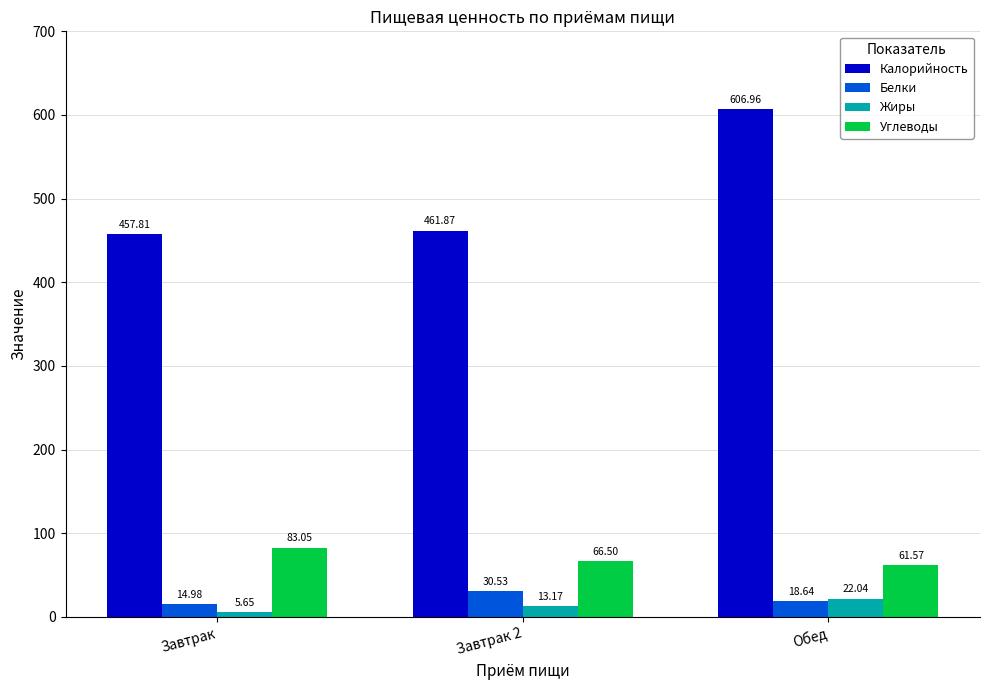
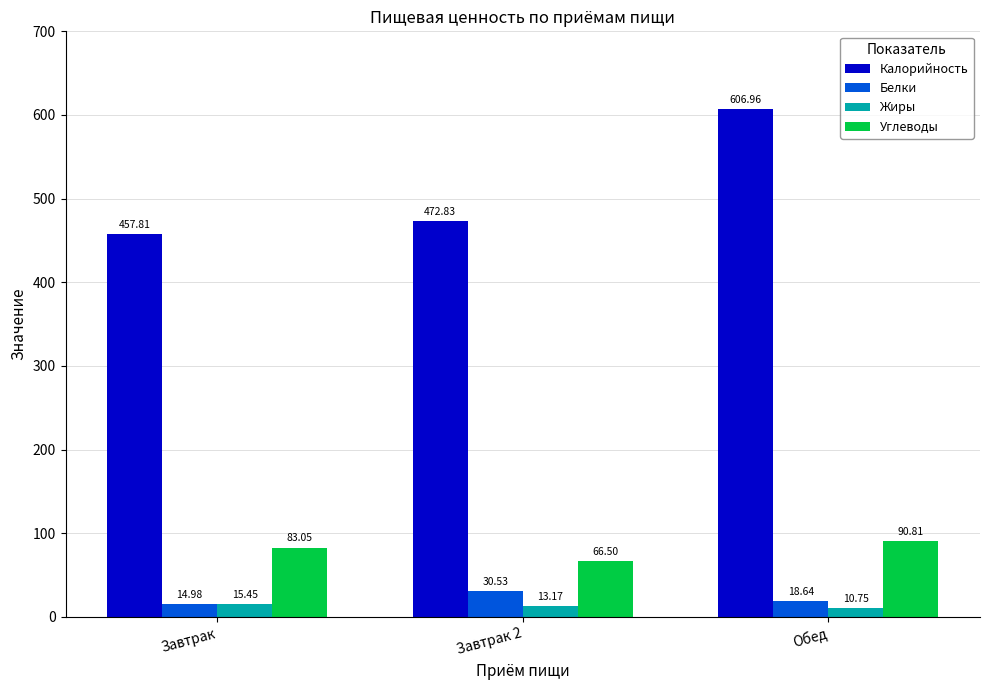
  {
    "Калорийность": {
      "Завтрак": 457.81,
-     "Завтрак 2": 461.87,
+     "Завтрак 2": 472.83,
      "Обед": 606.96
    },
    "Белки": {
      "Завтрак": 14.98,
      "Завтрак 2": 30.53,
      "Обед": 18.64
    },
    "Жиры": {
-     "Завтрак": 5.65,
+     "Завтрак": 15.45,
      "Завтрак 2": 13.17,
-     "Обед": 22.04
+     "Обед": 10.75
    },
    "Углеводы": {
      "Завтрак": 83.05,
      "Завтрак 2": 66.50,
-     "Обед": 61.57
+     "Обед": 90.81
    }
  }
